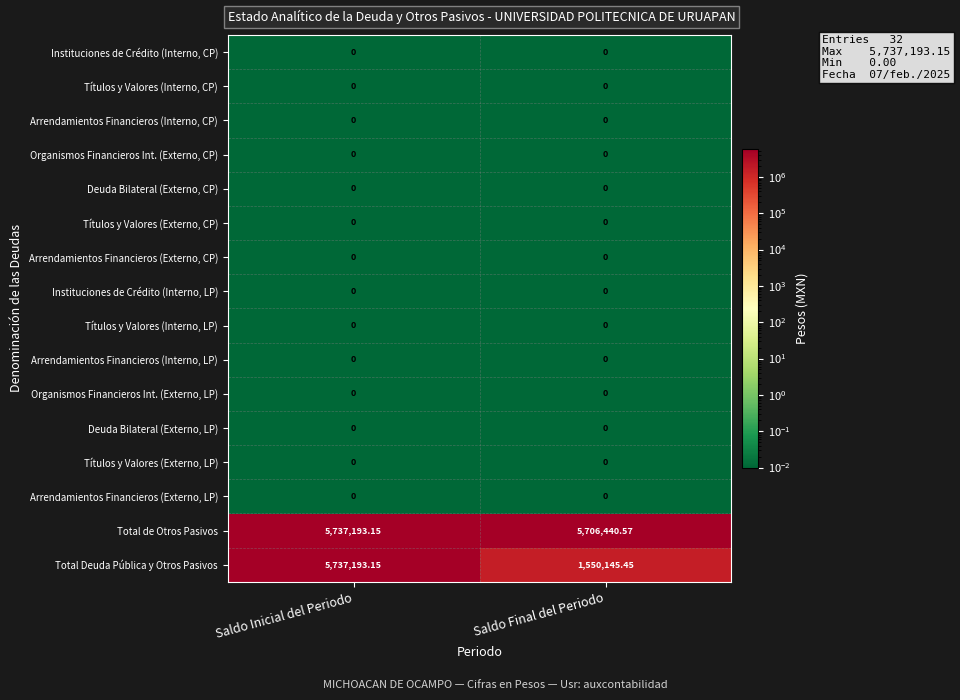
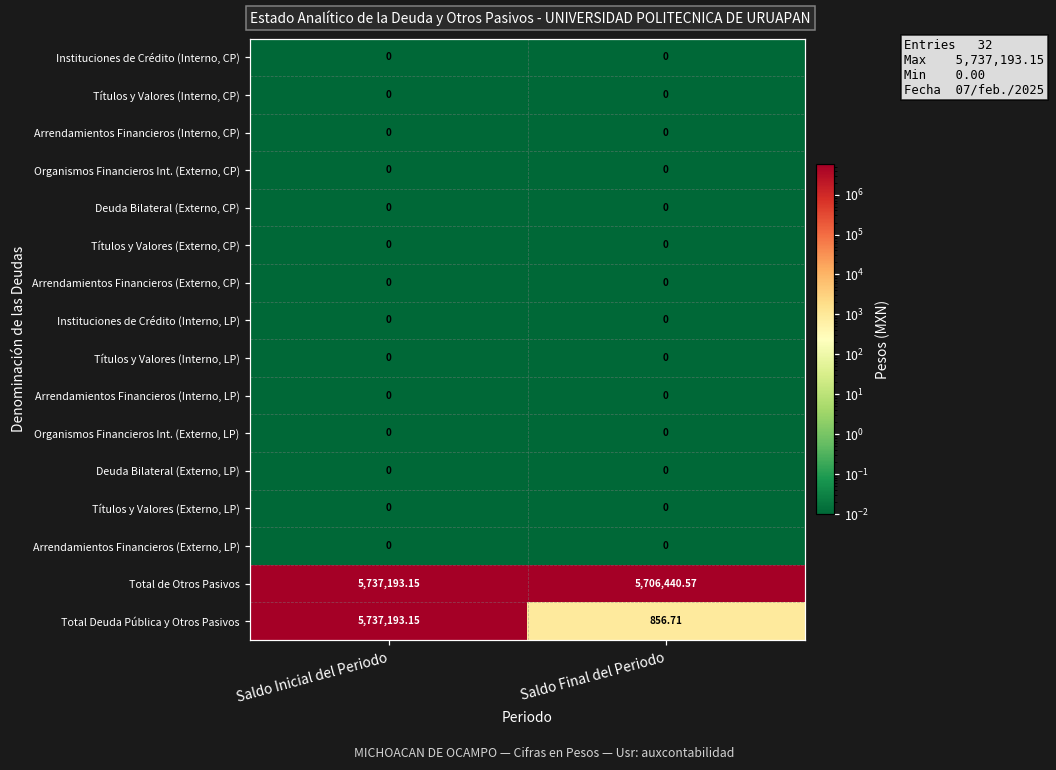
  {
    "Instituciones de Crédito (Interno, CP)": {
      "Saldo Inicial del Periodo": "0",
      "Saldo Final del Periodo": "0"
    },
    "Títulos y Valores (Interno, CP)": {
      "Saldo Inicial del Periodo": "0",
      "Saldo Final del Periodo": "0"
    },
    "Arrendamientos Financieros (Interno, CP)": {
      "Saldo Inicial del Periodo": "0",
      "Saldo Final del Periodo": "0"
    },
    "Organismos Financieros Int. (Externo, CP)": {
      "Saldo Inicial del Periodo": "0",
      "Saldo Final del Periodo": "0"
    },
    "Deuda Bilateral (Externo, CP)": {
      "Saldo Inicial del Periodo": "0",
      "Saldo Final del Periodo": "0"
    },
    "Títulos y Valores (Externo, CP)": {
      "Saldo Inicial del Periodo": "0",
      "Saldo Final del Periodo": "0"
    },
    "Arrendamientos Financieros (Externo, CP)": {
      "Saldo Inicial del Periodo": "0",
      "Saldo Final del Periodo": "0"
    },
    "Instituciones de Crédito (Interno, LP)": {
      "Saldo Inicial del Periodo": "0",
      "Saldo Final del Periodo": "0"
    },
    "Títulos y Valores (Interno, LP)": {
      "Saldo Inicial del Periodo": "0",
      "Saldo Final del Periodo": "0"
    },
    "Arrendamientos Financieros (Interno, LP)": {
      "Saldo Inicial del Periodo": "0",
      "Saldo Final del Periodo": "0"
    },
    "Organismos Financieros Int. (Externo, LP)": {
      "Saldo Inicial del Periodo": "0",
      "Saldo Final del Periodo": "0"
    },
    "Deuda Bilateral (Externo, LP)": {
      "Saldo Inicial del Periodo": "0",
      "Saldo Final del Periodo": "0"
    },
    "Títulos y Valores (Externo, LP)": {
      "Saldo Inicial del Periodo": "0",
      "Saldo Final del Periodo": "0"
    },
    "Arrendamientos Financieros (Externo, LP)": {
      "Saldo Inicial del Periodo": "0",
      "Saldo Final del Periodo": "0"
    },
    "Total de Otros Pasivos": {
      "Saldo Inicial del Periodo": "5,737,193.15",
      "Saldo Final del Periodo": "5,706,440.57"
    },
    "Total Deuda Pública y Otros Pasivos": {
      "Saldo Inicial del Periodo": "5,737,193.15",
-     "Saldo Final del Periodo": "1,550,145.45"
+     "Saldo Final del Periodo": "856.71"
    }
  }
